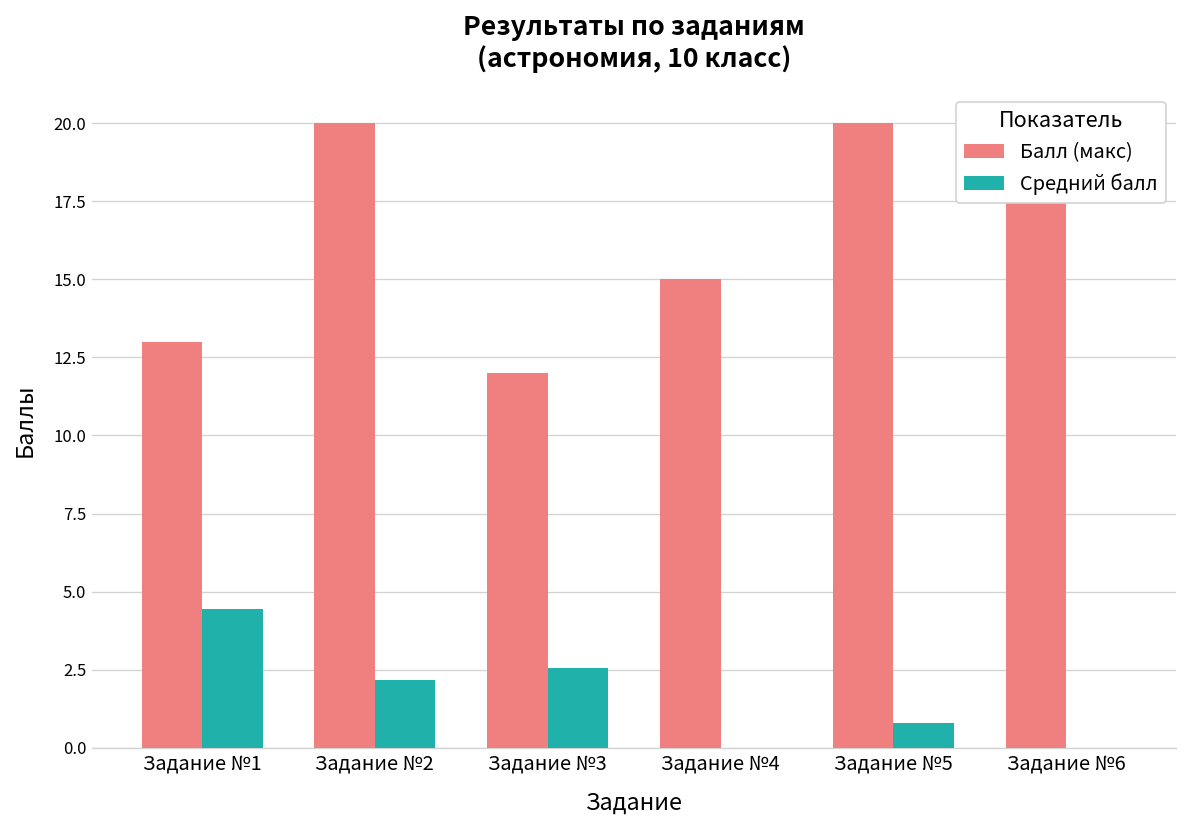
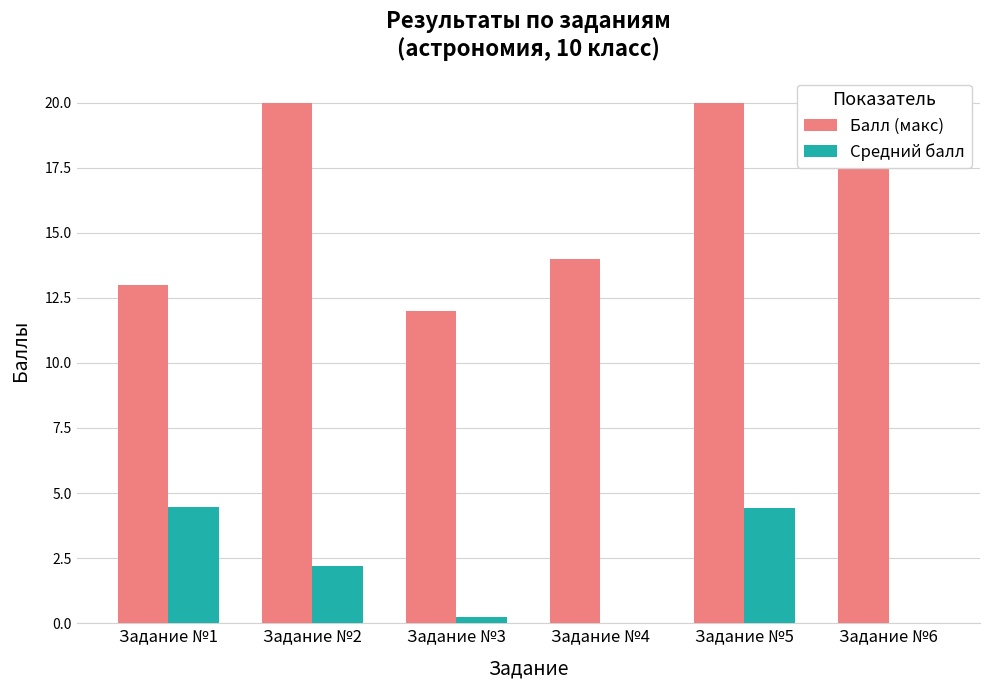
  {
    "Балл (макс)": {
      "Задание №1": 13,
      "Задание №2": 20,
      "Задание №3": 12,
-     "Задание №4": 15,
+     "Задание №4": 14,
      "Задание №5": 20
    },
    "Средний балл": {
      "Задание №1": 4.5,
      "Задание №2": 2.2,
-     "Задание №3": 2.6,
+     "Задание №3": 0.2,
      "Задание №4": 0.0,
-     "Задание №5": 0.8,
+     "Задание №5": 4.4,
      "Задание №6": 0.0
    }
  }
